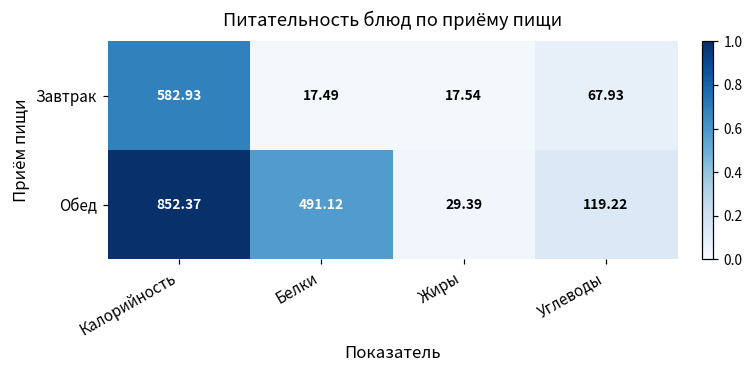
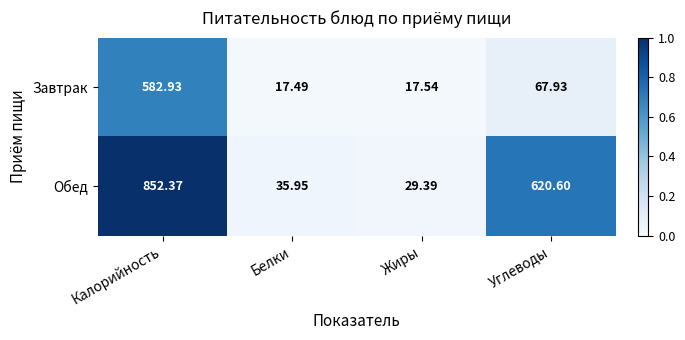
  {
    "Завтрак": {
      "Калорийность": 582.93,
      "Белки": 17.49,
      "Жиры": 17.54,
      "Углеводы": 67.93
    },
    "Обед": {
      "Калорийность": 852.37,
-     "Белки": 491.12,
+     "Белки": 35.95,
      "Жиры": 29.39,
-     "Углеводы": 119.22
+     "Углеводы": 620.60
    }
  }
